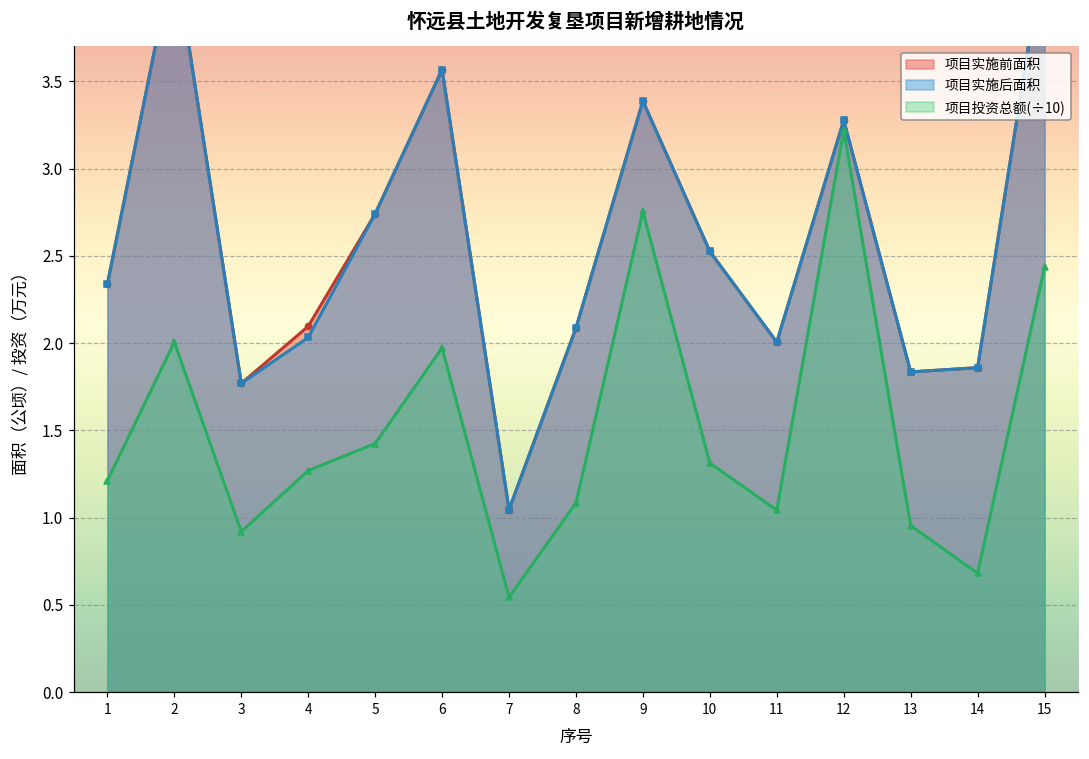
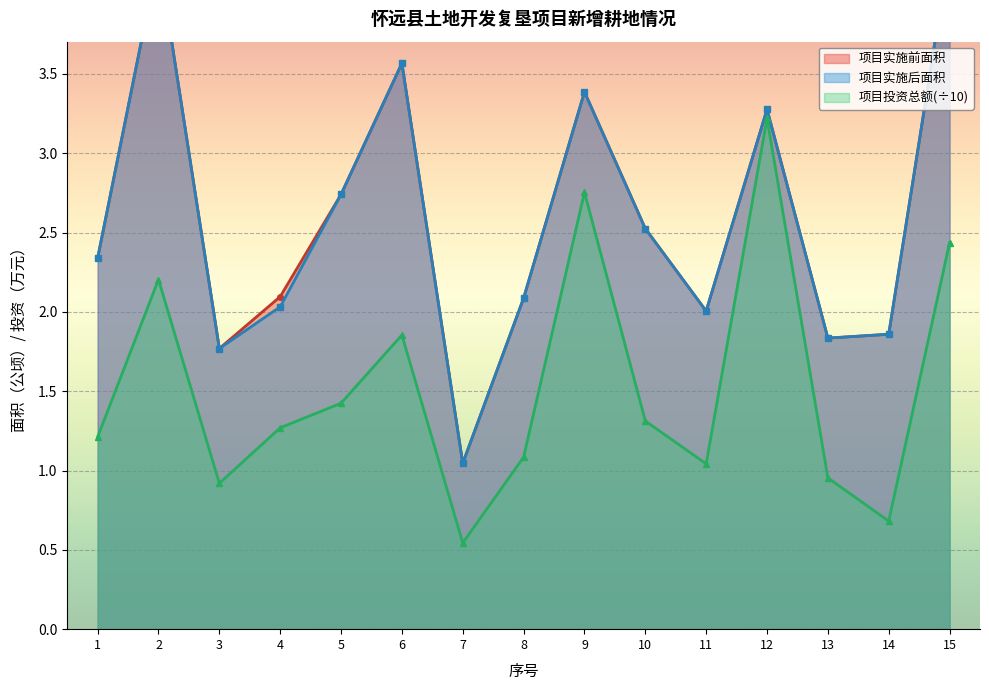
  {
    "项目实施前面积": {
      "4": 2.10
    },
    "项目实施后面积": {
      "4": 2.03
    },
    "项目投资总额(÷10)": {
      "1": 1.21,
-     "2": 2.01,
+     "2": 2.20,
      "3": 0.92,
      "4": 1.27,
      "5": 1.42,
-     "6": 1.97,
+     "6": 1.85,
      "7": 0.54,
      "8": 1.08,
      "9": 2.75,
      "10": 1.31,
      "11": 1.04,
      "12": 3.22,
      "13": 0.95,
      "14": 0.68,
      "15": 2.44
    }
  }
